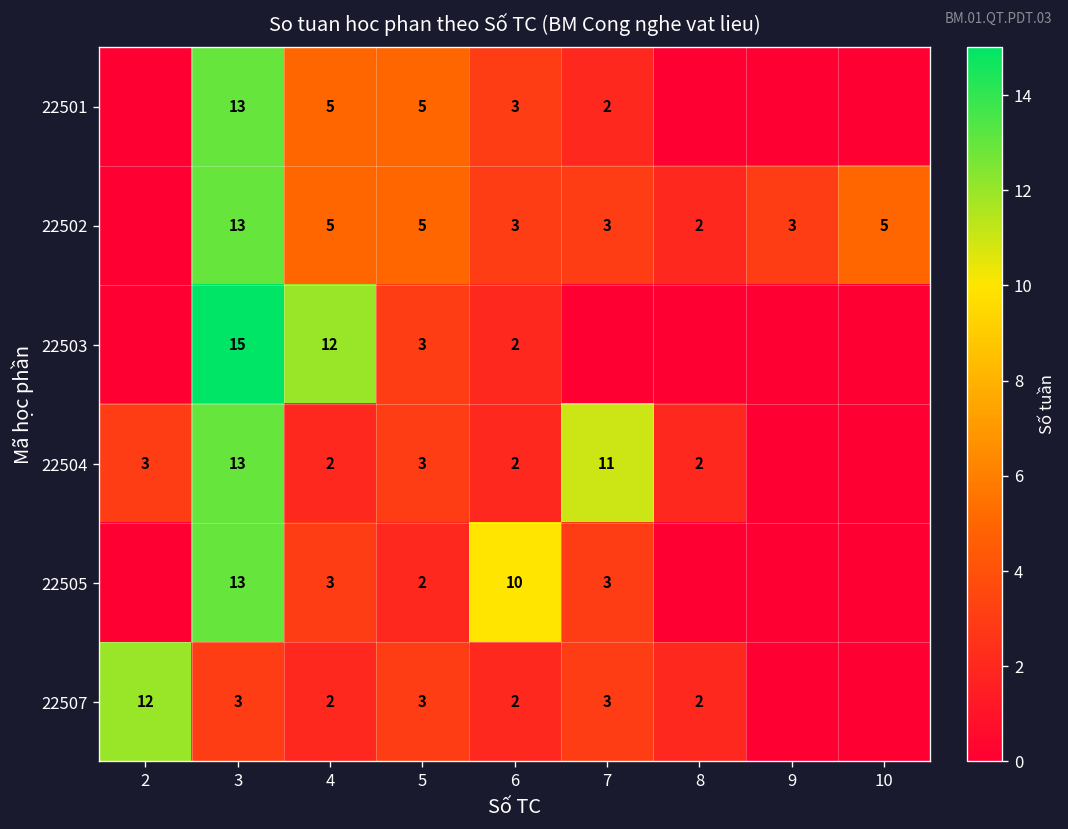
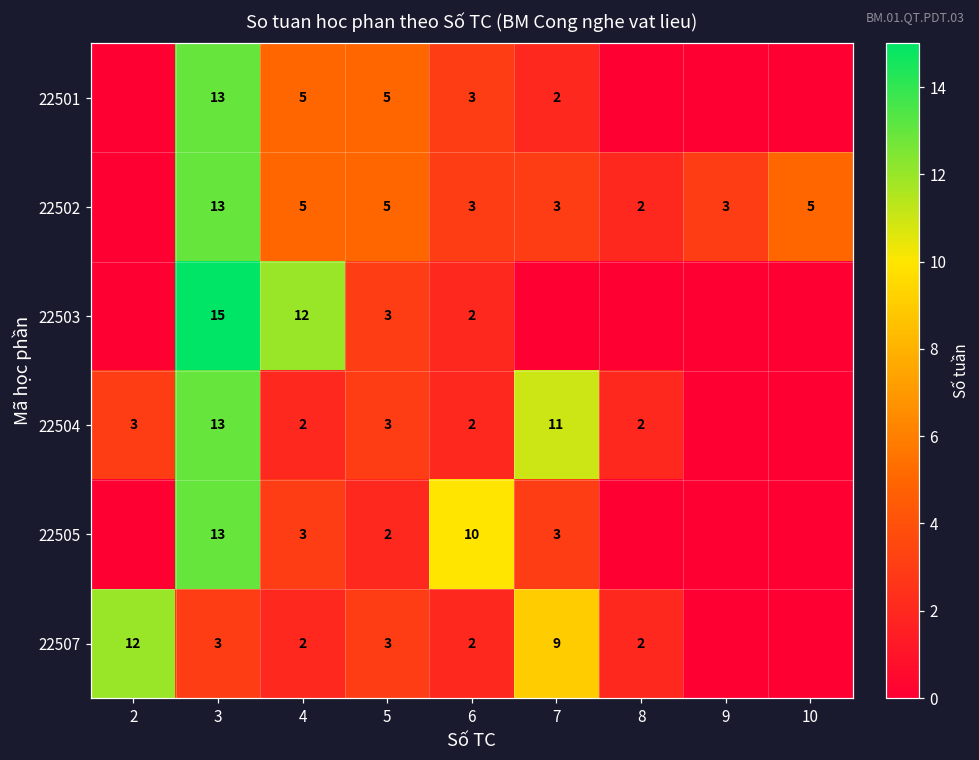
  {
    "22501": {
      "3": 13,
      "4": 5,
      "5": 5,
      "6": 3,
      "7": 2
    },
    "22502": {
      "3": 13,
      "4": 5,
      "5": 5,
      "6": 3,
      "7": 3,
      "8": 2,
      "9": 3,
      "10": 5
    },
    "22503": {
      "3": 15,
      "4": 12,
      "5": 3,
      "6": 2
    },
    "22504": {
      "2": 3,
      "3": 13,
      "4": 2,
      "5": 3,
      "6": 2,
      "7": 11,
      "8": 2
    },
    "22505": {
      "3": 13,
      "4": 3,
      "5": 2,
      "6": 10,
      "7": 3
    },
    "22507": {
      "2": 12,
      "3": 3,
      "4": 2,
      "5": 3,
      "6": 2,
-     "7": 3,
+     "7": 9,
      "8": 2
    }
  }
